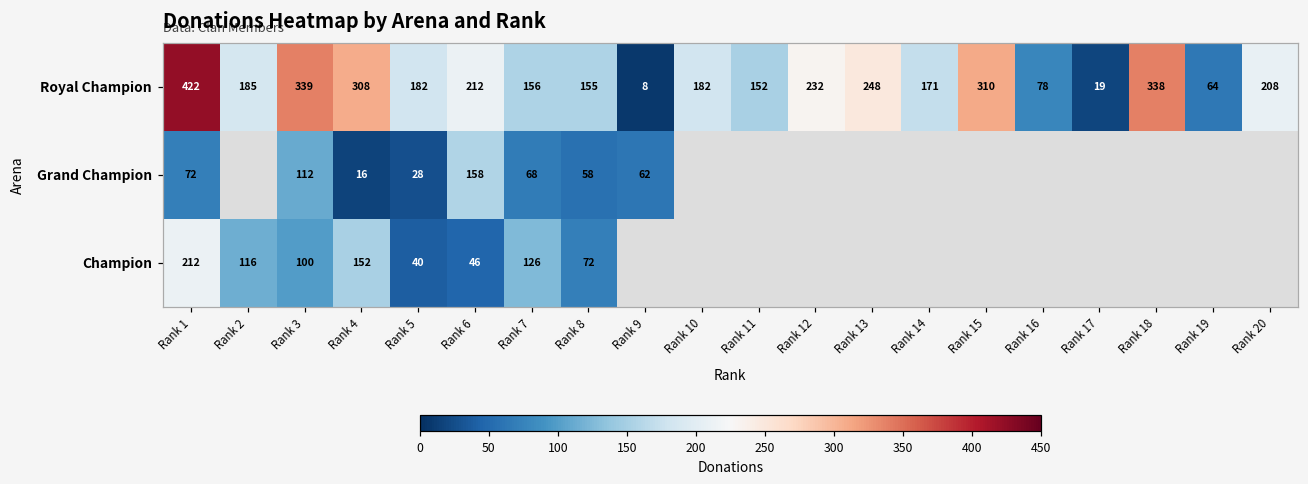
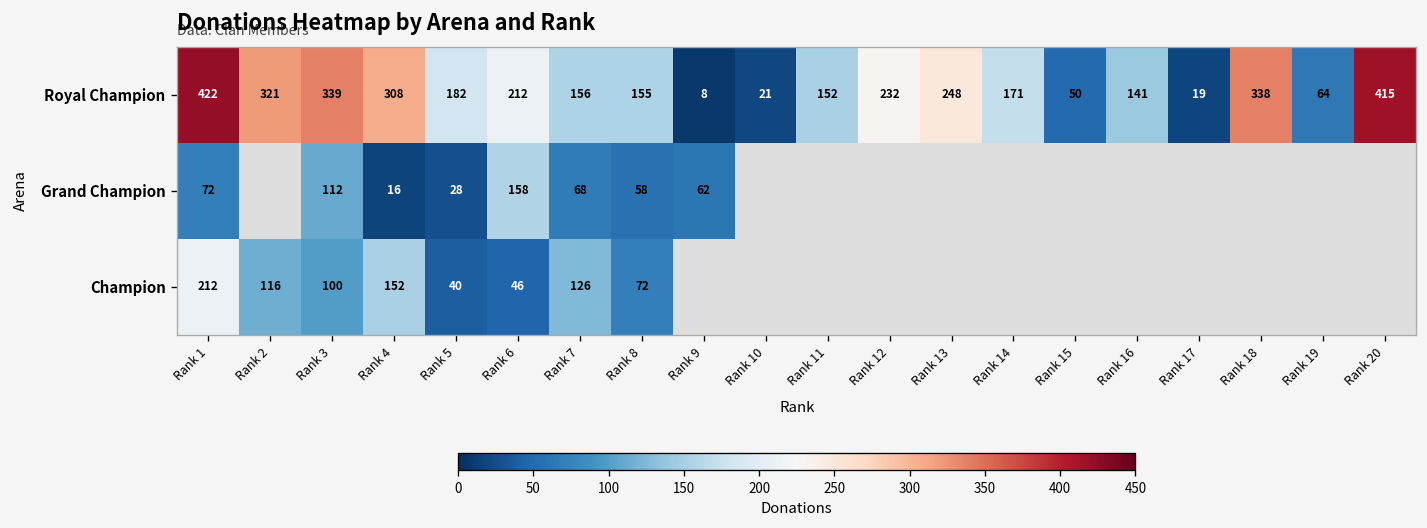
  {
    "Royal Champion": {
      "Rank 1": 422,
-     "Rank 2": 185,
+     "Rank 2": 321,
      "Rank 3": 339,
      "Rank 4": 308,
      "Rank 5": 182,
      "Rank 6": 212,
      "Rank 7": 156,
      "Rank 8": 155,
      "Rank 9": 8,
-     "Rank 10": 182,
+     "Rank 10": 21,
      "Rank 11": 152,
      "Rank 12": 232,
      "Rank 13": 248,
      "Rank 14": 171,
-     "Rank 15": 310,
-     "Rank 16": 78,
+     "Rank 15": 50,
+     "Rank 16": 141,
      "Rank 17": 19,
      "Rank 18": 338,
      "Rank 19": 64,
-     "Rank 20": 208
+     "Rank 20": 415
    },
    "Grand Champion": {
      "Rank 1": 72,
      "Rank 3": 112,
      "Rank 4": 16,
      "Rank 5": 28,
      "Rank 6": 158,
      "Rank 7": 68,
      "Rank 8": 58,
      "Rank 9": 62
    },
    "Champion": {
      "Rank 1": 212,
      "Rank 2": 116,
      "Rank 3": 100,
      "Rank 4": 152,
      "Rank 5": 40,
      "Rank 6": 46,
      "Rank 7": 126,
      "Rank 8": 72
    }
  }
